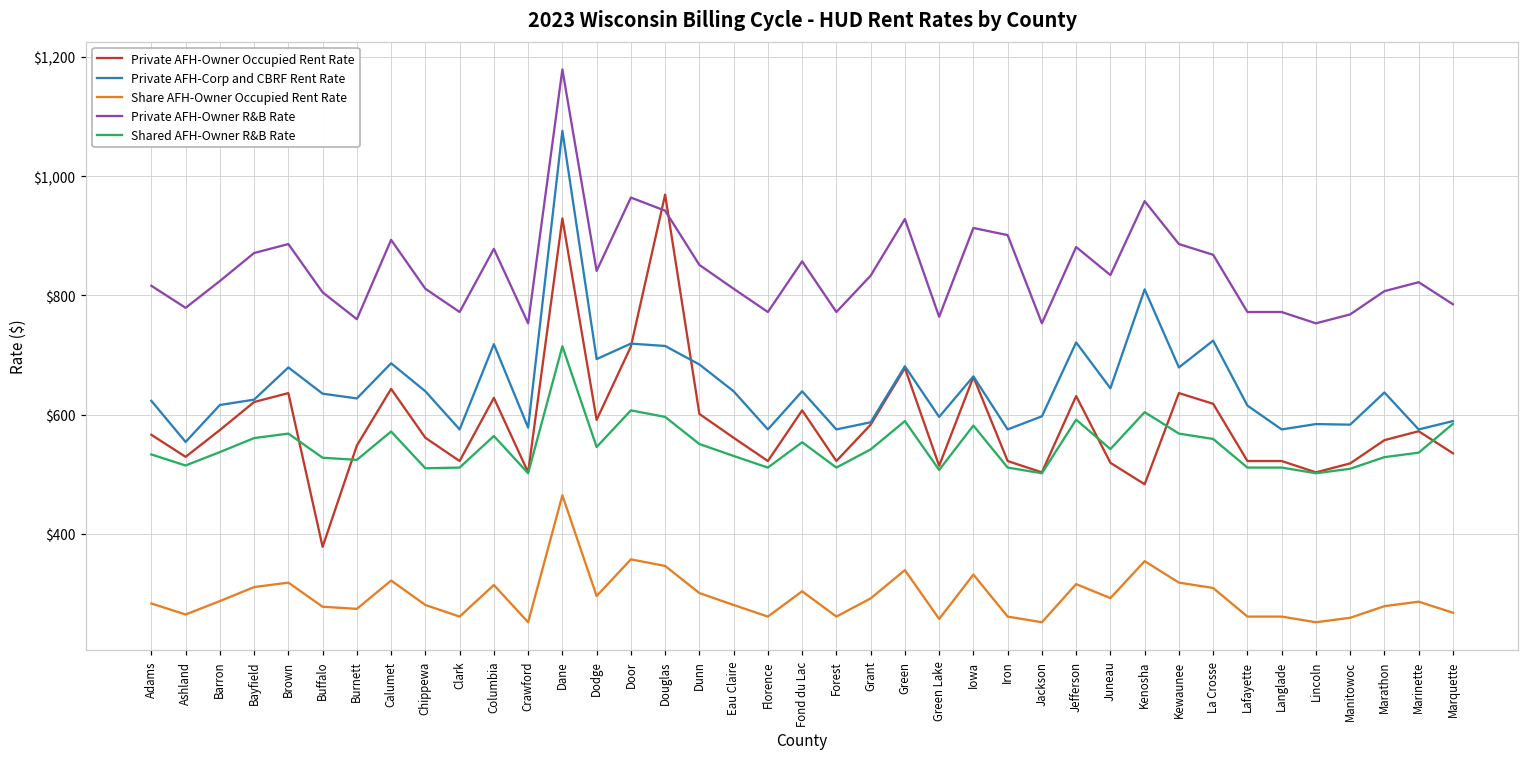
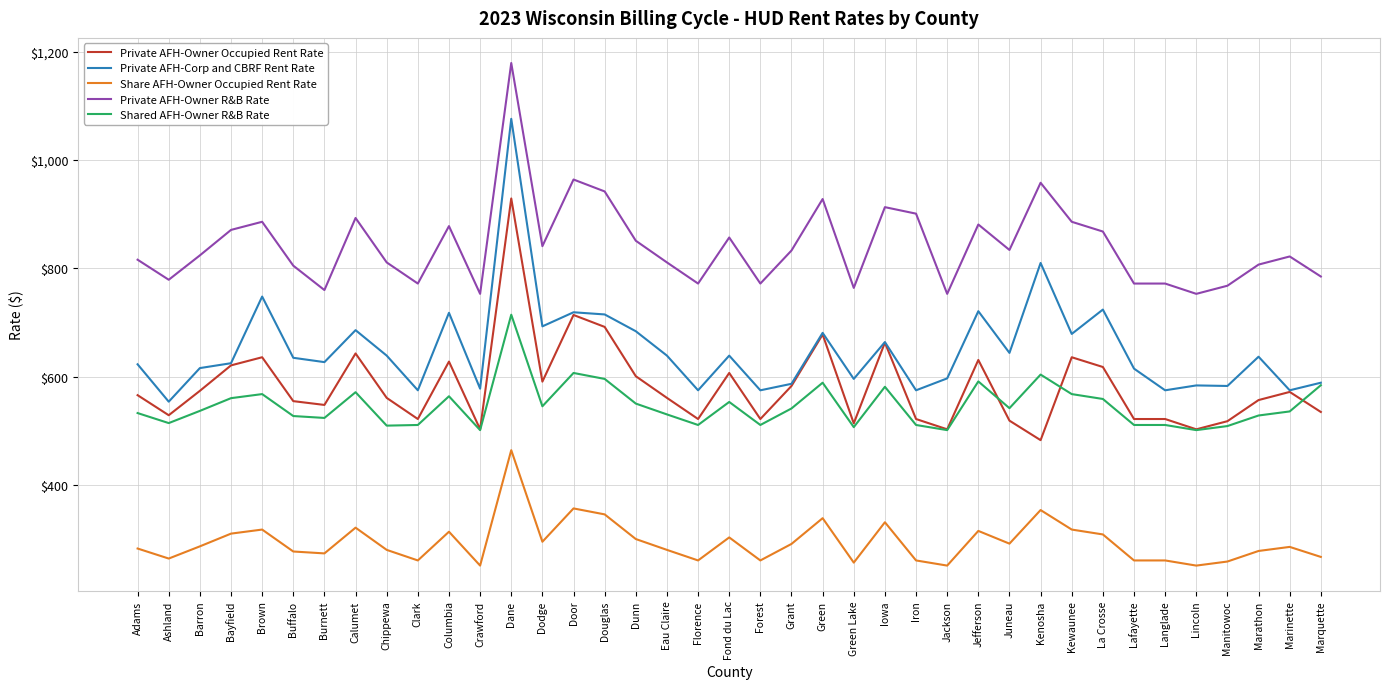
  {
    "Private AFH-Owner Occupied Rent Rate": {
      "Adams": "$570",
      "Ashland": "$530",
      "Barron": "$570",
      "Brown": "$640",
-     "Buffalo": "$380",
+     "Buffalo": "$560",
      "Burnett": "$550",
      "Calumet": "$640",
      "Chippewa": "$560",
      "Clark": "$520",
      "Columbia": "$630",
      "Dane": "$930",
      "Dodge": "$590",
      "Door": "$710",
-     "Douglas": "$970",
+     "Douglas": "$690",
      "Dunn": "$600",
      "Eau Claire": "$560",
      "Florence": "$520",
      "Fond du Lac": "$610",
      "Forest": "$520",
      "Green Lake": "$510",
      "Iron": "$520",
      "Jefferson": "$630",
      "Juneau": "$520",
      "Kenosha": "$480",
      "Kewaunee": "$640",
      "La Crosse": "$620",
      "Lafayette": "$520",
      "Langlade": "$520",
      "Manitowoc": "$520",
      "Marathon": "$560",
      "Marquette": "$540"
    },
    "Private AFH-Corp and CBRF Rent Rate": {
      "Adams": "$620",
      "Ashland": "$550",
      "Barron": "$620",
-     "Brown": "$680",
+     "Brown": "$750",
      "Buffalo": "$640",
      "Burnett": "$630",
      "Calumet": "$690",
      "Chippewa": "$640",
      "Clark": "$580",
      "Columbia": "$720",
      "Crawford": "$580",
      "Dane": "$1,080",
      "Dodge": "$690",
      "Door": "$720",
      "Douglas": "$720",
      "Dunn": "$680",
      "Eau Claire": "$640",
      "Florence": "$580",
      "Fond du Lac": "$640",
      "Forest": "$580",
      "Green Lake": "$600",
      "Iron": "$580",
      "Jackson": "$600",
      "Jefferson": "$720",
      "Juneau": "$640",
      "Kenosha": "$810",
      "Kewaunee": "$680",
      "La Crosse": "$720",
      "Lafayette": "$620",
      "Langlade": "$580",
      "Lincoln": "$580",
      "Manitowoc": "$580",
      "Marathon": "$640"
    },
    "Share AFH-Owner Occupied Rent Rate": {
      "Adams": "$280",
      "Ashland": "$260",
      "Barron": "$290",
      "Bayfield": "$310",
      "Brown": "$320",
      "Buffalo": "$280",
      "Burnett": "$270",
      "Calumet": "$320",
      "Chippewa": "$280",
      "Clark": "$260",
      "Columbia": "$310",
      "Crawford": "$250",
      "Dane": "$460",
      "Dodge": "$300",
      "Door": "$360",
      "Douglas": "$350",
      "Dunn": "$300",
      "Eau Claire": "$280",
      "Florence": "$260",
      "Fond du Lac": "$300",
      "Forest": "$260",
      "Grant": "$290",
      "Green": "$340",
      "Green Lake": "$260",
      "Iowa": "$330",
      "Iron": "$260",
      "Jackson": "$250",
      "Jefferson": "$320",
      "Juneau": "$290",
      "Kenosha": "$350",
      "Kewaunee": "$320",
      "La Crosse": "$310",
      "Lafayette": "$260",
      "Langlade": "$260",
      "Lincoln": "$250",
      "Manitowoc": "$260",
      "Marathon": "$280",
      "Marinette": "$290",
      "Marquette": "$270"
    },
    "Private AFH-Owner R&B Rate": {
      "Adams": "$820",
      "Ashland": "$780",
      "Barron": "$820",
      "Bayfield": "$870",
      "Brown": "$890",
      "Buffalo": "$810",
      "Burnett": "$760",
      "Calumet": "$890",
      "Chippewa": "$810",
      "Clark": "$770",
      "Columbia": "$880",
      "Crawford": "$750",
      "Dane": "$1,180",
      "Dodge": "$840",
      "Door": "$960",
      "Douglas": "$940",
      "Dunn": "$850",
      "Eau Claire": "$810",
      "Florence": "$770",
      "Fond du Lac": "$860",
      "Forest": "$770",
      "Grant": "$830",
      "Green": "$930",
      "Green Lake": "$760",
      "Iowa": "$910",
      "Iron": "$900",
      "Jackson": "$750",
      "Jefferson": "$880",
      "Juneau": "$830",
      "Kenosha": "$960",
      "Kewaunee": "$890",
      "La Crosse": "$870",
      "Lafayette": "$770",
      "Langlade": "$770",
      "Lincoln": "$750",
      "Manitowoc": "$770",
      "Marathon": "$810",
      "Marinette": "$820",
      "Marquette": "$790"
    },
    "Shared AFH-Owner R&B Rate": {
      "Adams": "$530",
      "Ashland": "$510",
      "Barron": "$540",
      "Bayfield": "$560",
      "Brown": "$570",
      "Buffalo": "$530",
      "Burnett": "$520",
      "Calumet": "$570",
      "Chippewa": "$510",
      "Clark": "$510",
      "Columbia": "$560",
      "Dane": "$710",
      "Dodge": "$550",
      "Door": "$610",
      "Douglas": "$600",
      "Dunn": "$550",
      "Eau Claire": "$530",
      "Florence": "$510",
      "Fond du Lac": "$550",
      "Forest": "$510",
      "Grant": "$540",
      "Green": "$590",
      "Green Lake": "$510",
      "Iowa": "$580",
      "Iron": "$510",
      "Jefferson": "$590",
      "Juneau": "$540",
      "Kenosha": "$600",
      "Kewaunee": "$570",
      "La Crosse": "$560",
      "Lafayette": "$510",
      "Langlade": "$510",
      "Manitowoc": "$510",
      "Marathon": "$530",
      "Marinette": "$540"
    }
  }
